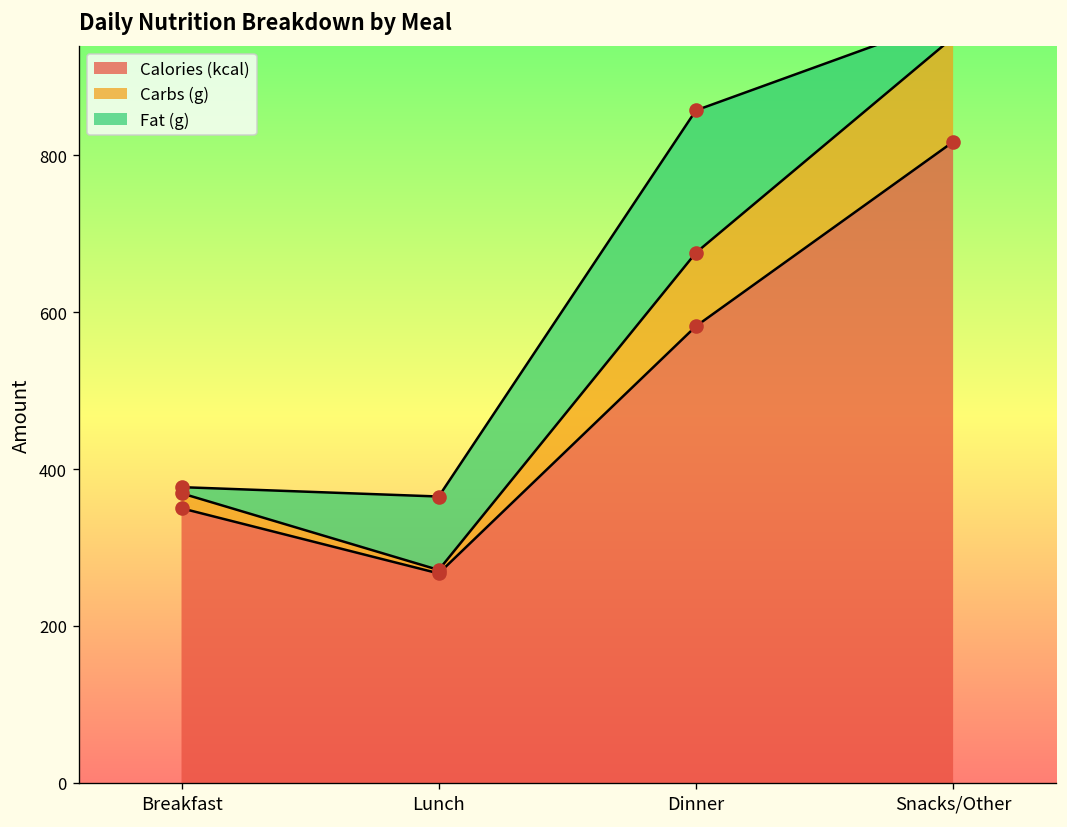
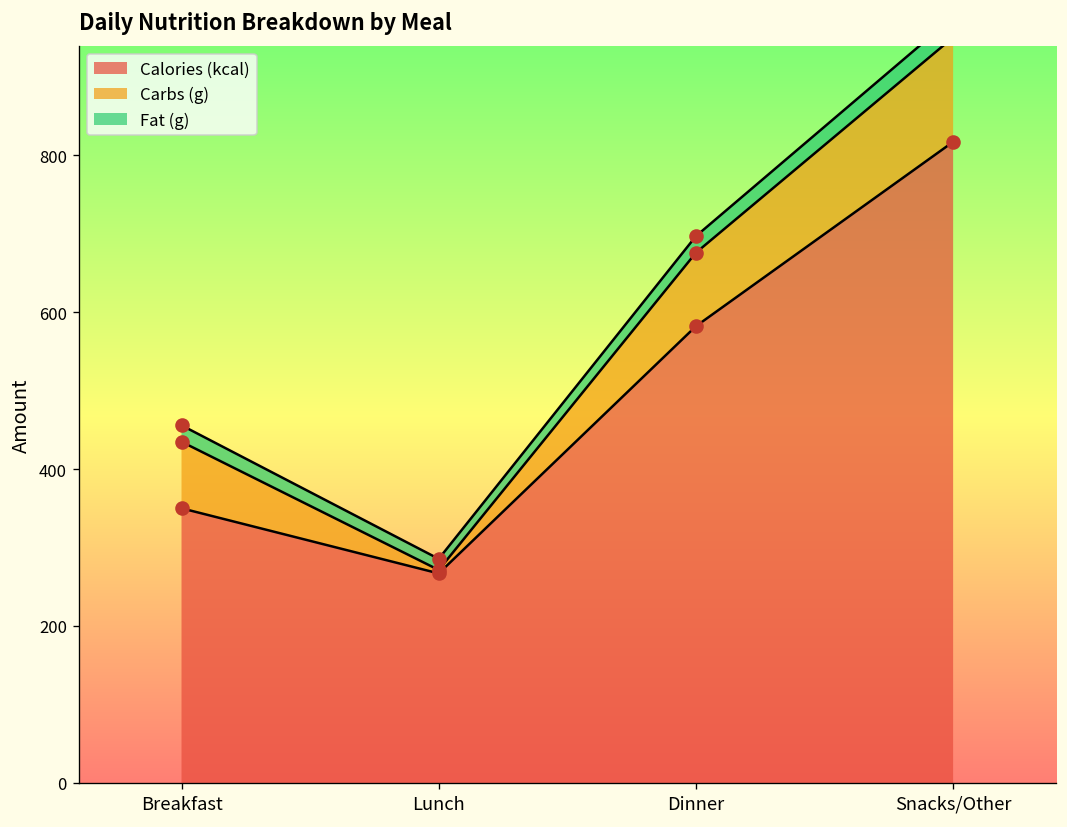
  {
    "Calories (kcal)": {
      "Breakfast": 350,
      "Lunch": 270,
      "Dinner": 580,
      "Snacks/Other": 820
    },
    "Carbs (g)": {
-     "Breakfast": 20,
+     "Breakfast": 80,
      "Lunch": 0,
      "Dinner": 90
    },
    "Fat (g)": {
-     "Breakfast": 10,
-     "Lunch": 90,
-     "Dinner": 180
+     "Breakfast": 20,
+     "Lunch": 10,
+     "Dinner": 20
    }
  }
